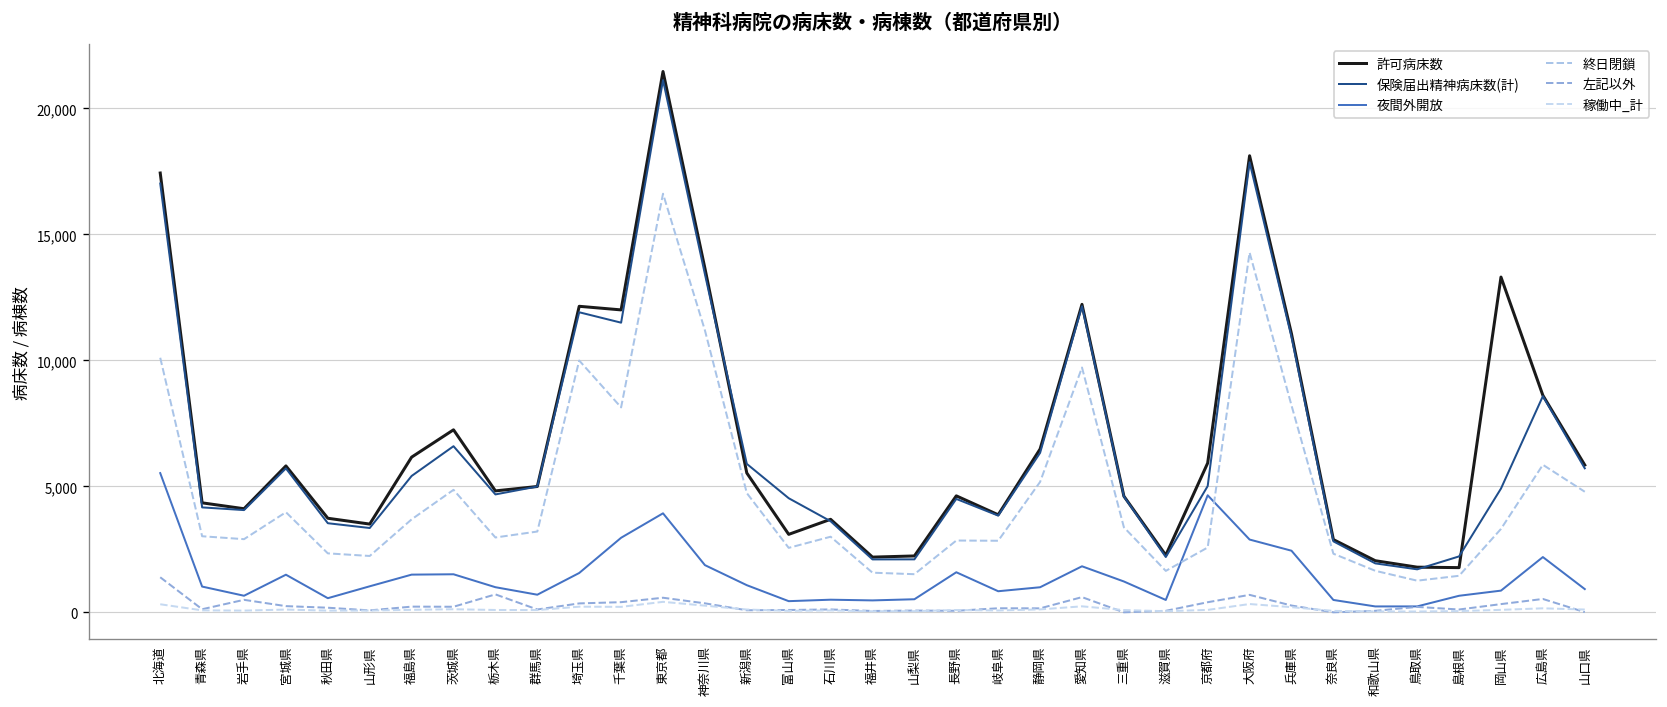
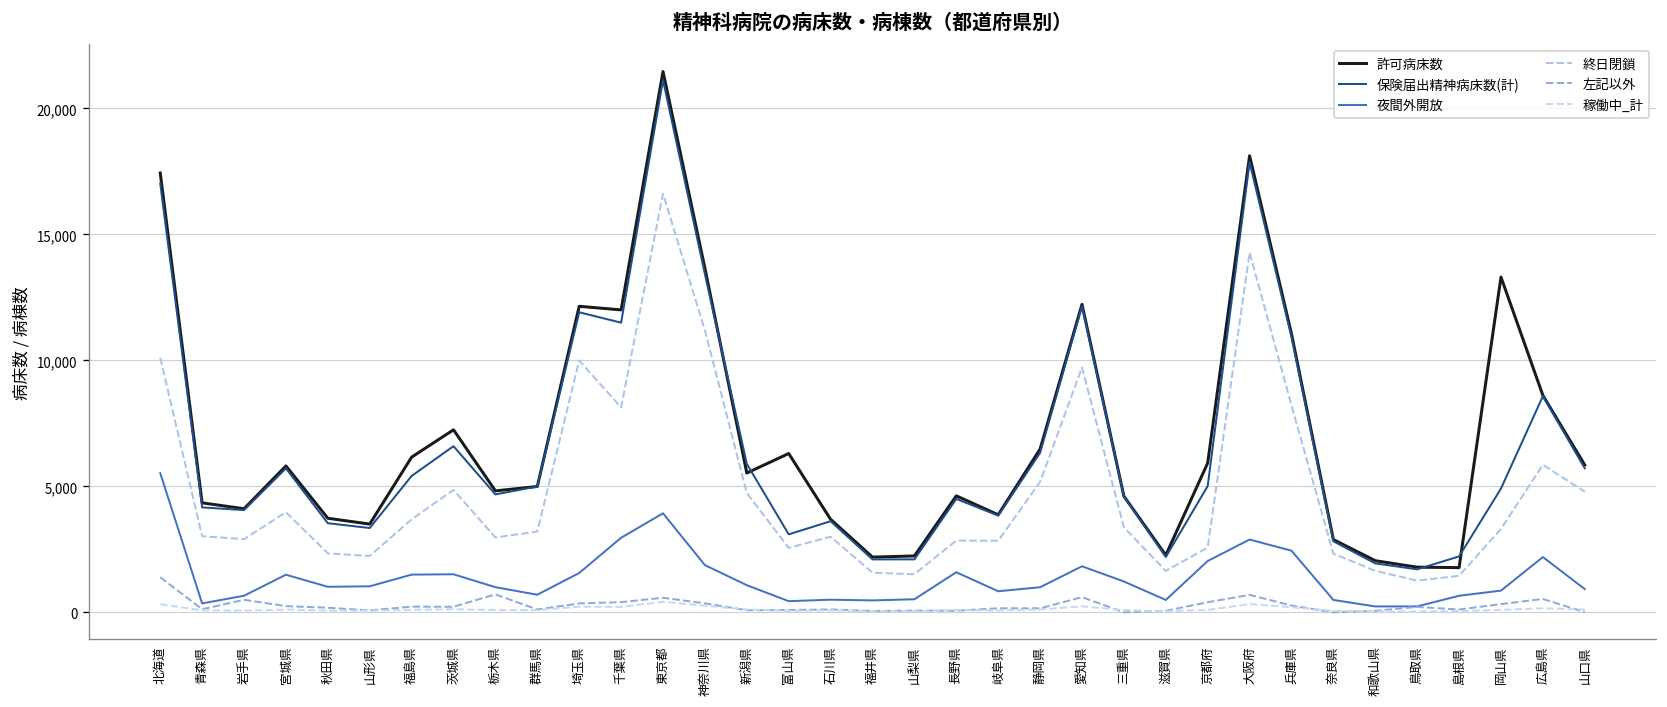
  {
    "許可病床数": {
      "北海道": "17,400",
      "青森県": "4,300",
      "秋田県": "3,700",
      "山形県": "3,500",
      "福島県": "6,200",
      "茨城県": "7,200",
      "栃木県": "4,800",
      "埼玉県": "12,100",
      "千葉県": "12,000",
      "東京都": "21,500",
      "神奈川県": "13,700",
      "新潟県": "5,500",
-     "富山県": "3,100",
+     "富山県": "6,300",
      "山梨県": "2,200",
      "長野県": "4,600",
      "静岡県": "6,500",
      "京都府": "5,900",
      "大阪府": "18,100",
      "兵庫県": "11,100",
      "島根県": "1,800",
      "岡山県": "13,300",
      "山口県": "5,800"
    },
    "保険届出精神病床数(計)": {
      "北海道": "17,000",
      "青森県": "4,200",
      "秋田県": "3,500",
      "山形県": "3,300",
      "福島県": "5,400",
      "茨城県": "6,600",
      "栃木県": "4,700",
      "埼玉県": "11,900",
      "千葉県": "11,500",
      "東京都": "21,100",
      "神奈川県": "13,400",
      "新潟県": "5,900",
-     "富山県": "4,500",
+     "富山県": "3,100",
      "山梨県": "2,100",
      "長野県": "4,500",
      "静岡県": "6,300",
      "京都府": "5,000",
      "大阪府": "17,900",
      "兵庫県": "10,900",
      "島根県": "2,200",
      "岡山県": "4,900",
      "山口県": "5,700"
    },
    "夜間外開放": {
      "北海道": "5,500",
-     "青森県": "1,000",
+     "青森県": "400",
      "岩手県": "700",
      "宮城県": "1,500",
-     "秋田県": "600",
+     "秋田県": "1,000",
      "山形県": "1,000",
      "福島県": "1,500",
      "茨城県": "1,500",
      "栃木県": "1,000",
      "群馬県": "700",
      "埼玉県": "1,600",
      "千葉県": "3,000",
      "東京都": "3,900",
      "神奈川県": "1,900",
      "新潟県": "1,100",
      "富山県": "400",
      "石川県": "500",
      "福井県": "500",
      "山梨県": "500",
      "長野県": "1,600",
      "岐阜県": "800",
      "静岡県": "1,000",
      "愛知県": "1,800",
      "三重県": "1,200",
      "滋賀県": "500",
-     "京都府": "4,600",
+     "京都府": "2,000",
      "大阪府": "2,900",
      "兵庫県": "2,400",
      "奈良県": "500",
      "和歌山県": "200",
      "島根県": "700",
      "岡山県": "900",
      "広島県": "2,200",
      "山口県": "900"
    }
  }
